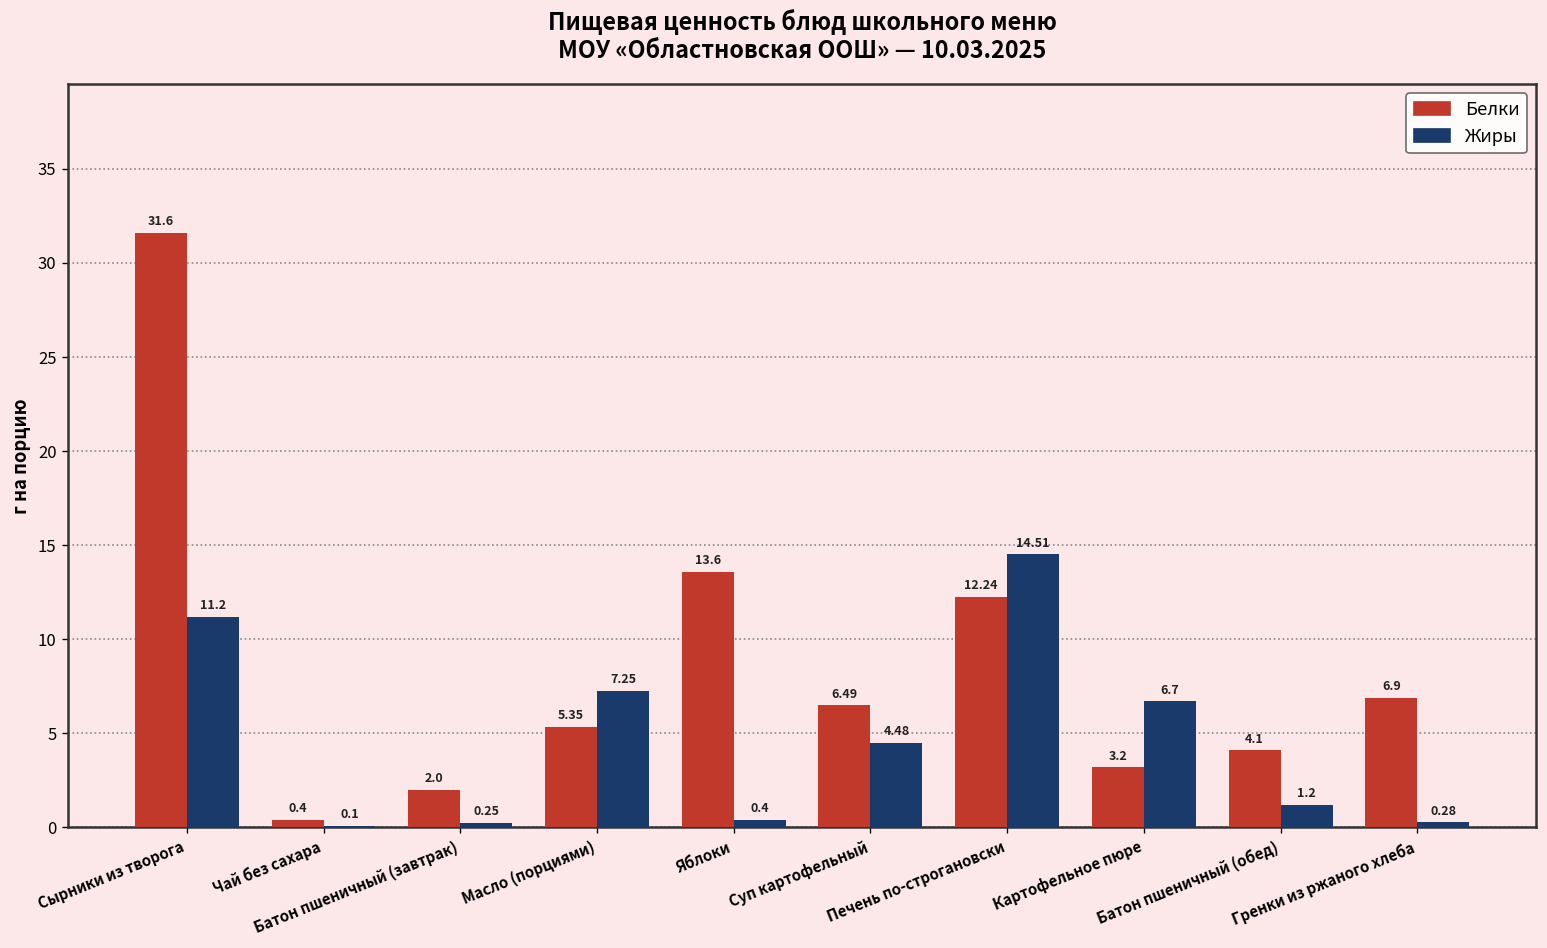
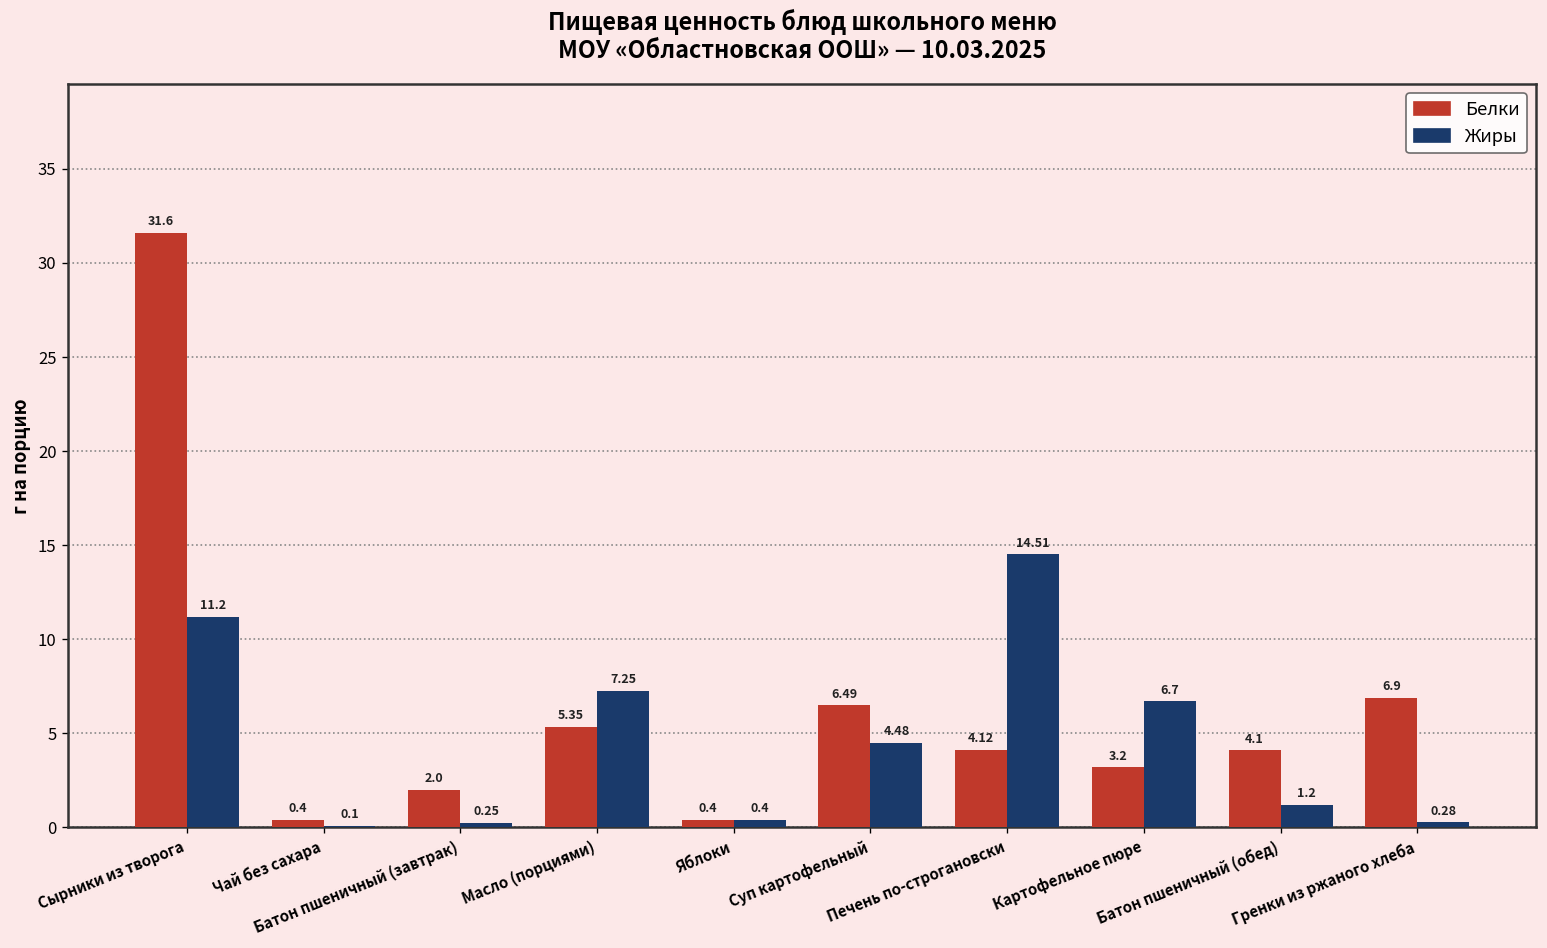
  {
    "Белки": {
      "Сырники из творога": 31.6,
      "Чай без сахара": 0.4,
      "Батон пшеничный (завтрак)": 2.0,
      "Масло (порциями)": 5.35,
-     "Яблоки": 13.6,
+     "Яблоки": 0.4,
      "Суп картофельный": 6.49,
-     "Печень по-строгановски": 12.24,
+     "Печень по-строгановски": 4.12,
      "Картофельное пюре": 3.2,
      "Батон пшеничный (обед)": 4.1,
      "Гренки из ржаного хлеба": 6.9
    },
    "Жиры": {
      "Сырники из творога": 11.2,
      "Чай без сахара": 0.1,
      "Батон пшеничный (завтрак)": 0.25,
      "Масло (порциями)": 7.25,
      "Яблоки": 0.4,
      "Суп картофельный": 4.48,
      "Печень по-строгановски": 14.51,
      "Картофельное пюре": 6.7,
      "Батон пшеничный (обед)": 1.2,
      "Гренки из ржаного хлеба": 0.28
    }
  }
